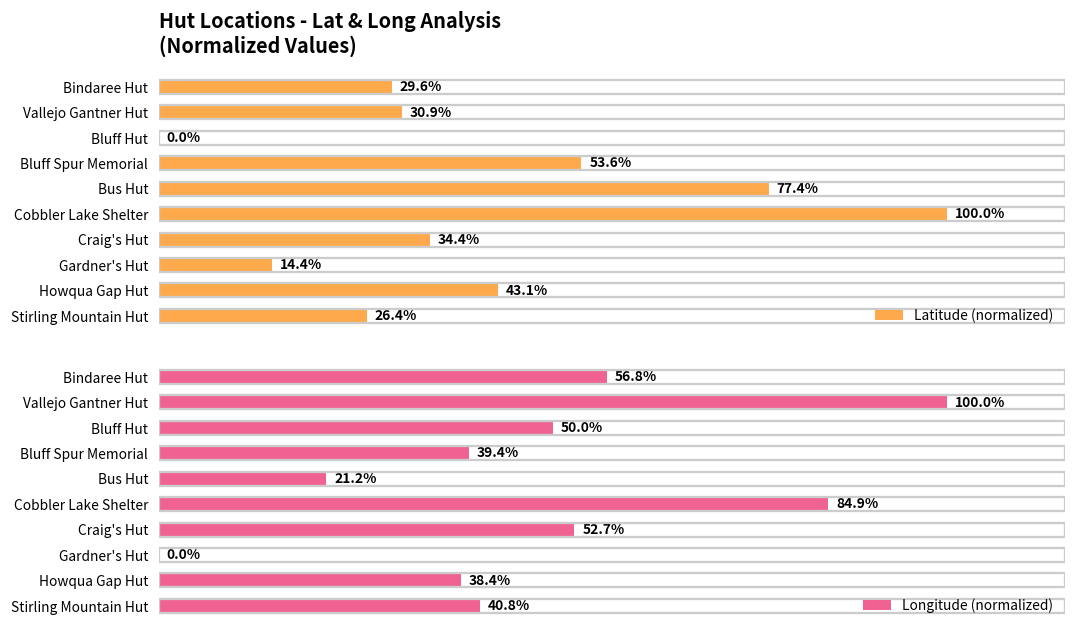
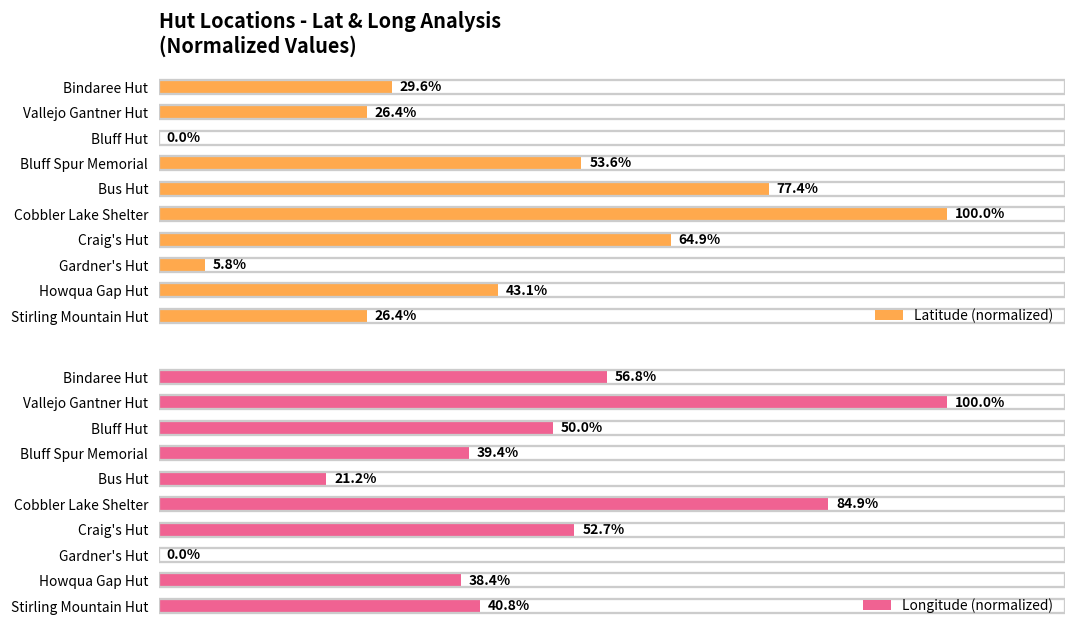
  {
    "Hut Locations - Lat & Long Analysis (Normalized Values)": {
      "Bindaree Hut": "29.6%",
-     "Vallejo Gantner Hut": "30.9%",
+     "Vallejo Gantner Hut": "26.4%",
      "Bluff Hut": "0.0%",
      "Bluff Spur Memorial": "53.6%",
      "Bus Hut": "77.4%",
      "Cobbler Lake Shelter": "100.0%",
-     "Craig's Hut": "34.4%",
-     "Gardner's Hut": "14.4%",
+     "Craig's Hut": "64.9%",
+     "Gardner's Hut": "5.8%",
      "Howqua Gap Hut": "43.1%",
      "Stirling Mountain Hut": "26.4%"
    }
  }
